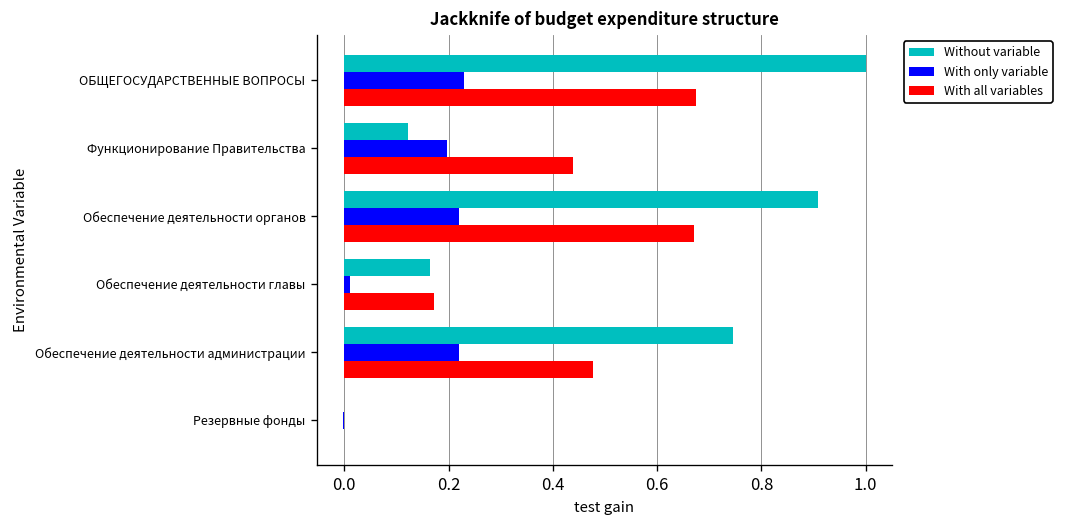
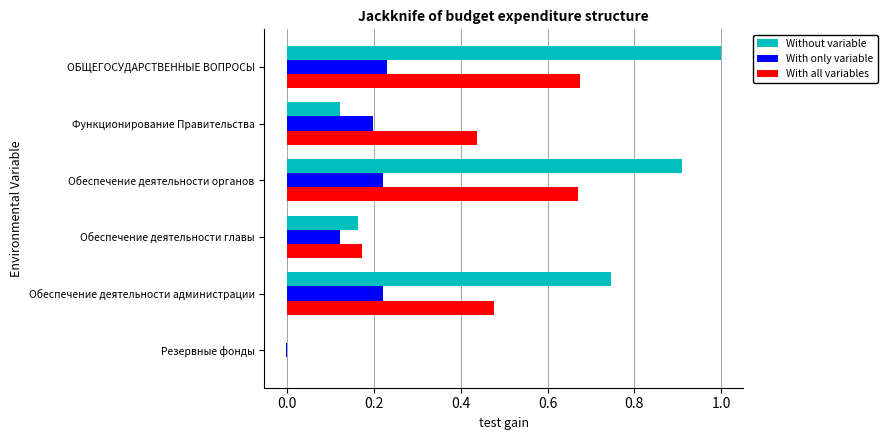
  {
    "Without variable": {
      "ОБЩЕГОСУДАРСТВЕННЫЕ ВОПРОСЫ": 1.00,
      "Функционирование Правительства": 0.12,
      "Обеспечение деятельности органов": 0.91,
      "Обеспечение деятельности главы": 0.16,
      "Обеспечение деятельности администрации": 0.75,
      "Резервные фонды": 0.00
    },
    "With only variable": {
      "ОБЩЕГОСУДАРСТВЕННЫЕ ВОПРОСЫ": 0.23,
      "Функционирование Правительства": 0.20,
      "Обеспечение деятельности органов": 0.22,
-     "Обеспечение деятельности главы": 0.01,
+     "Обеспечение деятельности главы": 0.12,
      "Обеспечение деятельности администрации": 0.22
    },
    "With all variables": {
      "ОБЩЕГОСУДАРСТВЕННЫЕ ВОПРОСЫ": 0.67,
      "Функционирование Правительства": 0.44,
      "Обеспечение деятельности органов": 0.67,
      "Обеспечение деятельности главы": 0.17,
      "Обеспечение деятельности администрации": 0.48,
      "Резервные фонды": 0.00
    }
  }
